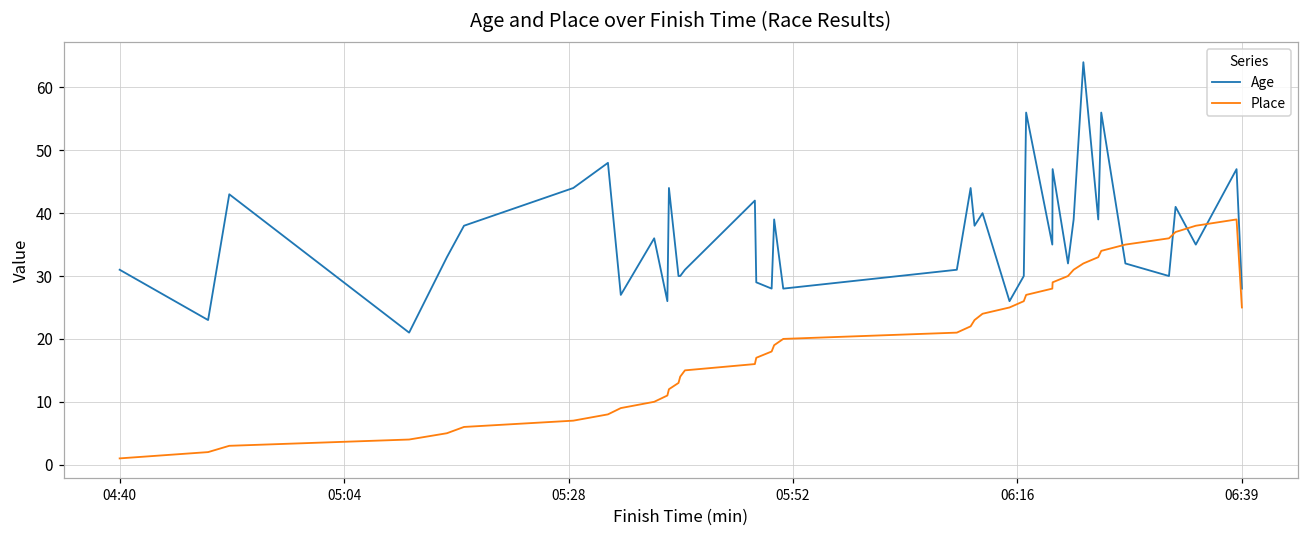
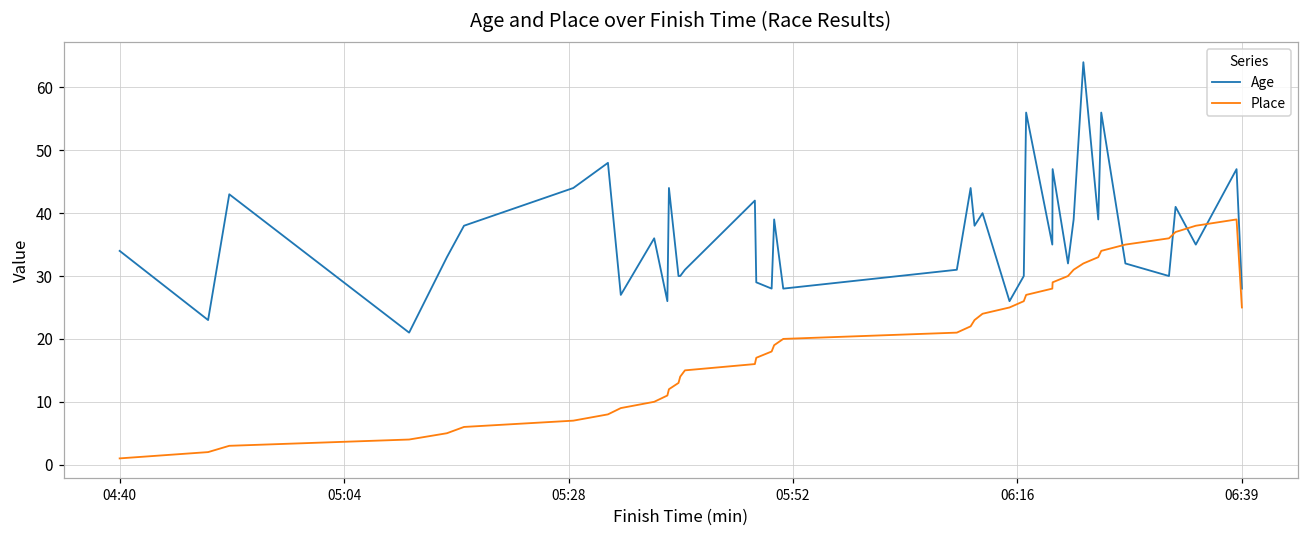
  {
    "Age": {
-     "04:40": 31,
+     "04:40": 34,
      "06:39": 28
    },
    "Place": {
      "04:40": 1,
      "06:39": 25
    }
  }
